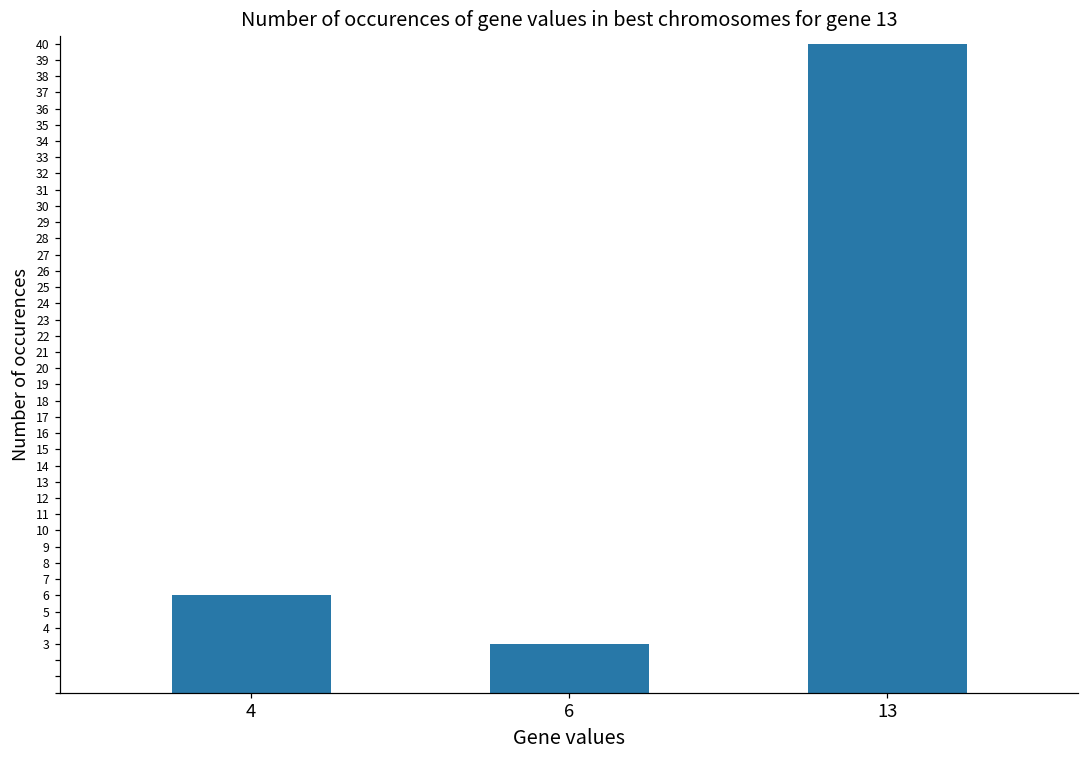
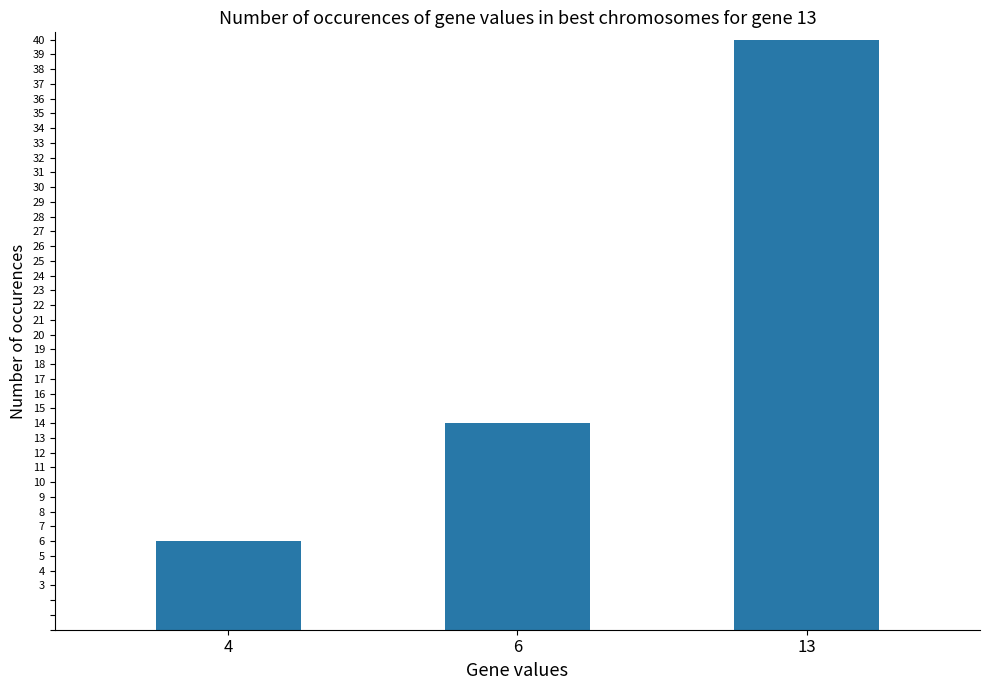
  {
    "4": 6,
-   "6": 3,
+   "6": 14,
    "13": 40
  }
